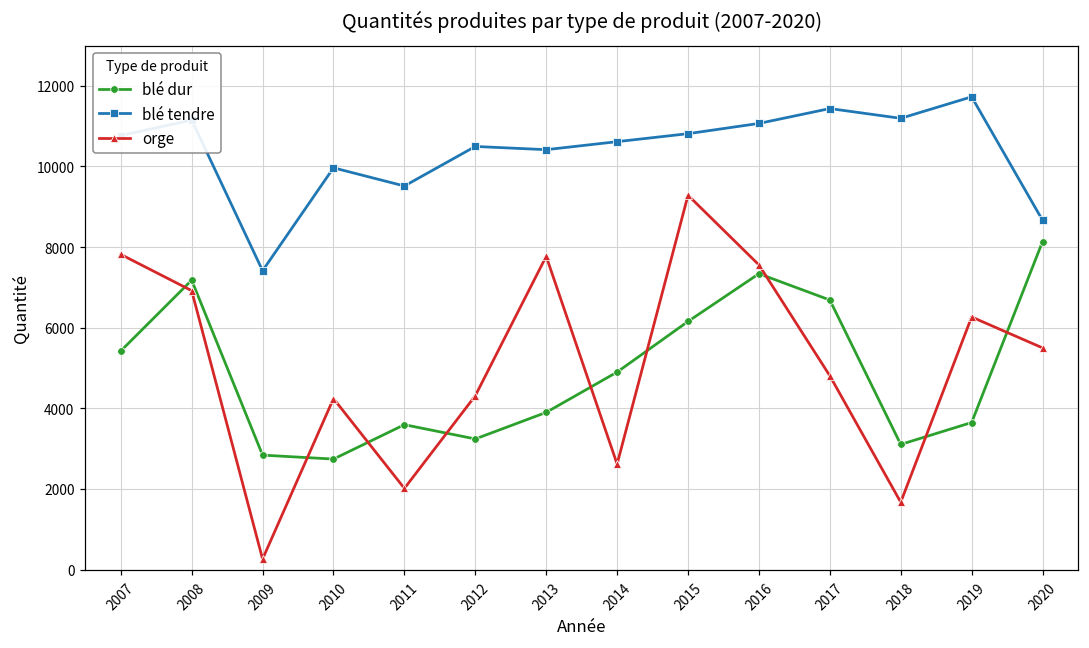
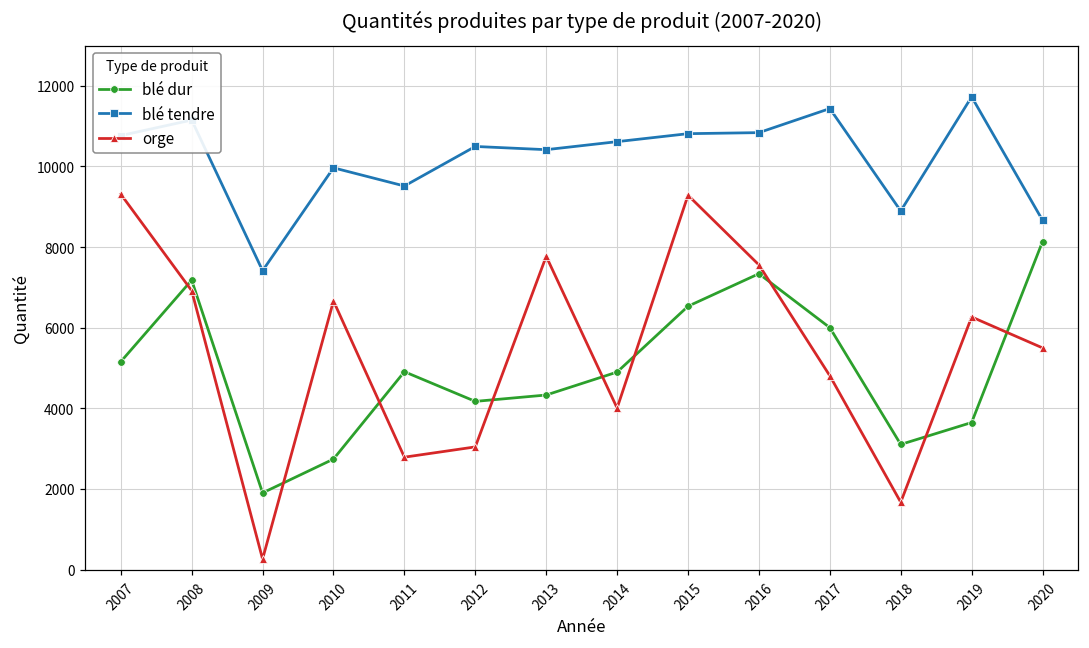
  {
    "blé dur": {
-     "2007": 5400,
+     "2007": 5200,
      "2008": 7200,
-     "2009": 2800,
+     "2009": 1900,
      "2010": 2700,
-     "2011": 3600,
-     "2012": 3200,
-     "2013": 3900,
+     "2011": 4900,
+     "2012": 4200,
+     "2013": 4300,
      "2014": 4900,
-     "2015": 6200,
+     "2015": 6500,
      "2016": 7300,
-     "2017": 6700,
+     "2017": 6000,
      "2018": 3100,
      "2019": 3600,
      "2020": 8100
    },
    "blé tendre": {
      "2009": 7400,
      "2010": 10000,
      "2011": 9500,
      "2012": 10500,
      "2013": 10400,
      "2014": 10600,
      "2015": 10800,
-     "2016": 11100,
+     "2016": 10800,
      "2017": 11400,
-     "2018": 11200,
+     "2018": 8900,
      "2019": 11700,
      "2020": 8700
    },
    "orge": {
-     "2007": 7800,
+     "2007": 9300,
      "2008": 6900,
      "2009": 300,
-     "2010": 4200,
-     "2011": 2000,
-     "2012": 4300,
+     "2010": 6700,
+     "2011": 2800,
+     "2012": 3000,
      "2013": 7800,
-     "2014": 2600,
+     "2014": 4000,
      "2015": 9300,
      "2016": 7600,
      "2017": 4800,
      "2018": 1700,
      "2019": 6300,
      "2020": 5500
    }
  }
